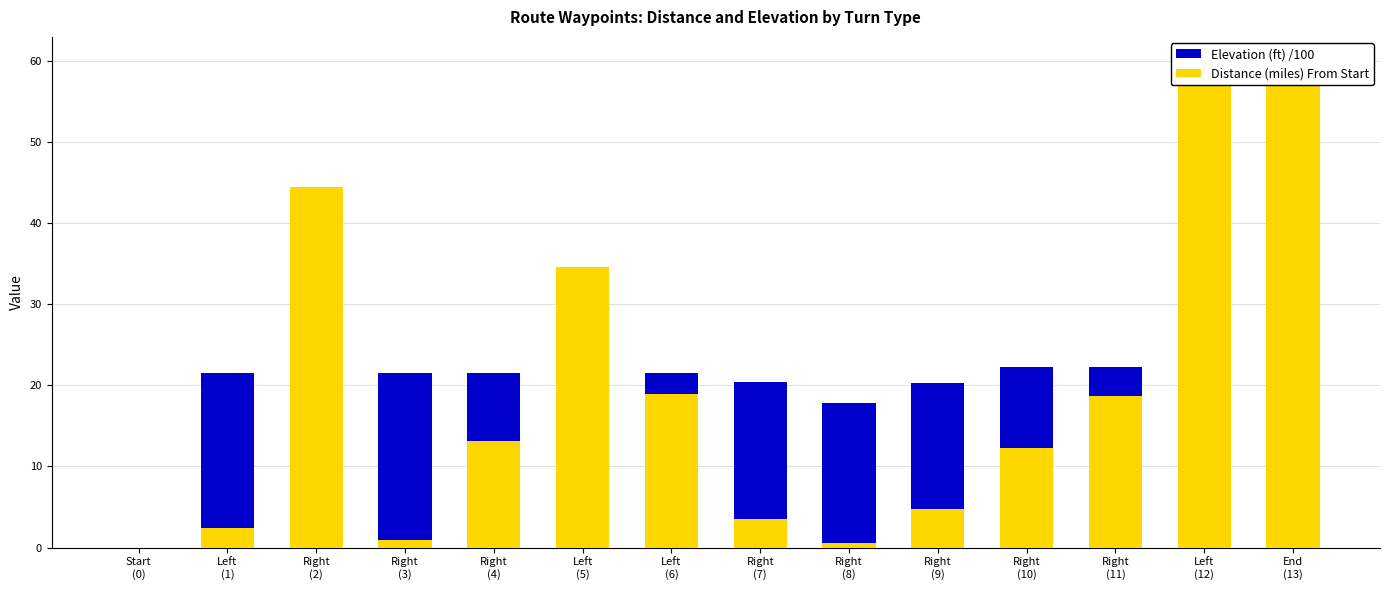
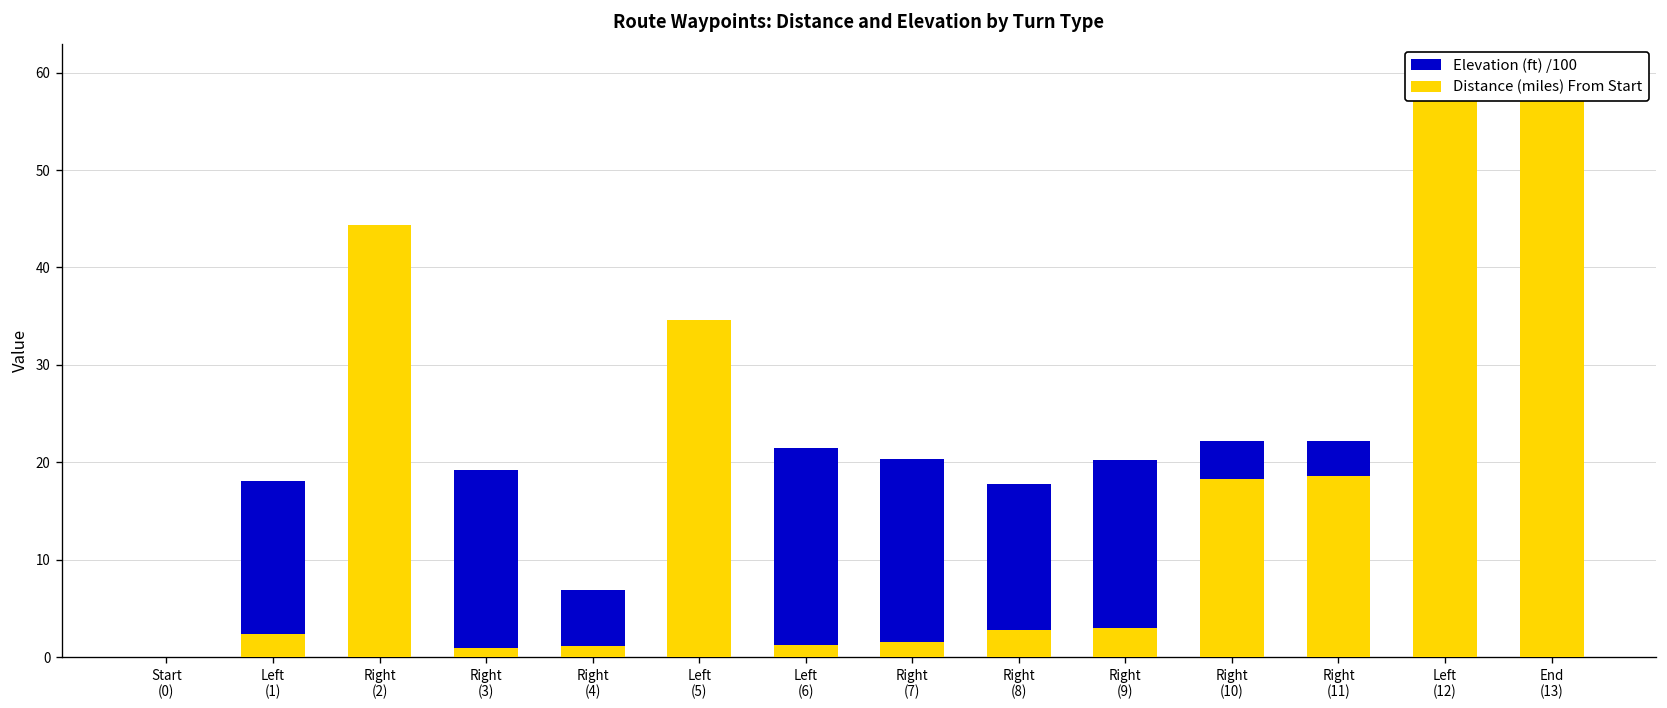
  {
    "Elevation (ft) /100": {
      "Start (0)": 0,
-     "Left (1)": 22,
-     "Right (3)": 22,
-     "Right (4)": 22,
+     "Left (1)": 18,
+     "Right (3)": 19,
+     "Right (4)": 7,
      "Left (6)": 22,
      "Right (7)": 20,
      "Right (8)": 18,
      "Right (9)": 20,
      "Right (10)": 22,
      "Right (11)": 22
    },
    "Distance (miles) From Start": {
      "Start (0)": 0,
      "Right (2)": 44,
-     "Right (4)": 13,
+     "Right (4)": 1,
      "Left (5)": 35,
-     "Left (6)": 19,
-     "Right (7)": 3,
-     "Right (8)": 1,
-     "Right (9)": 5,
-     "Right (10)": 12
+     "Left (6)": 1,
+     "Right (7)": 2,
+     "Right (8)": 3,
+     "Right (9)": 3,
+     "Right (10)": 18
    }
  }
